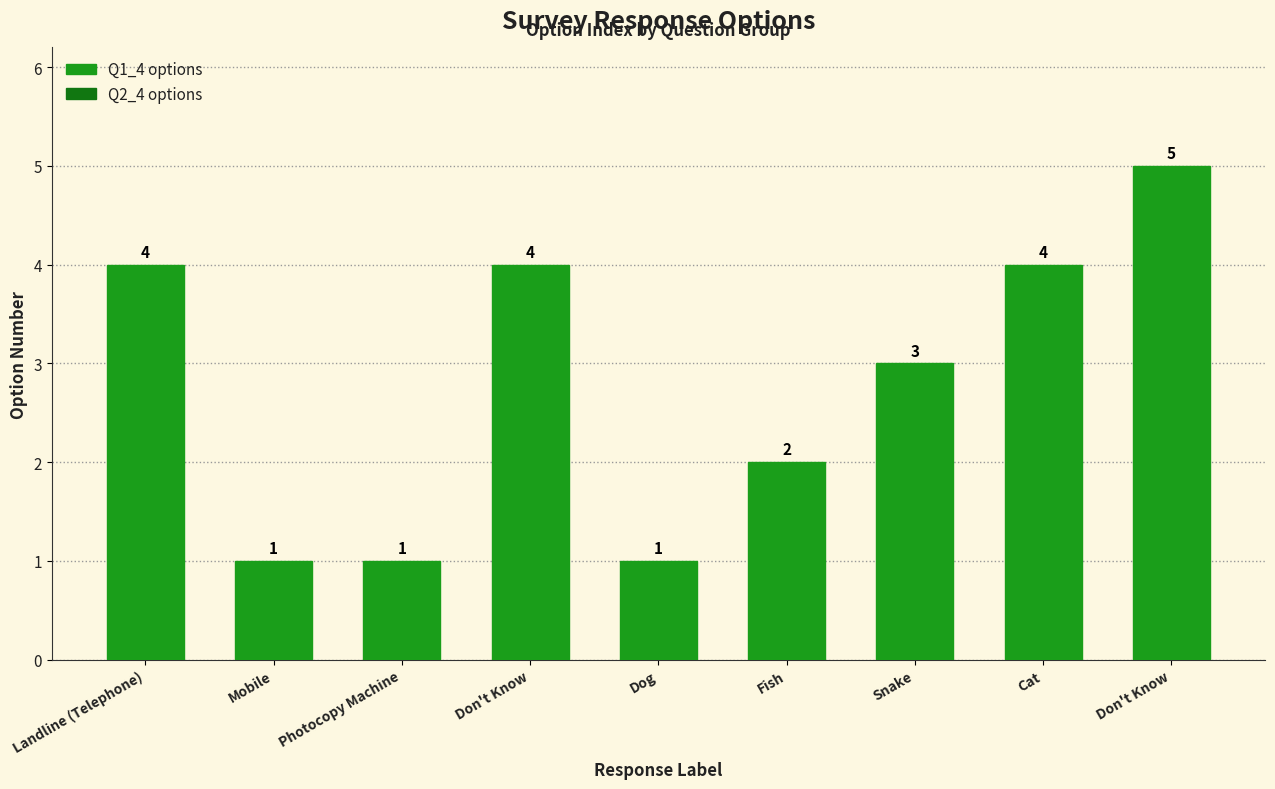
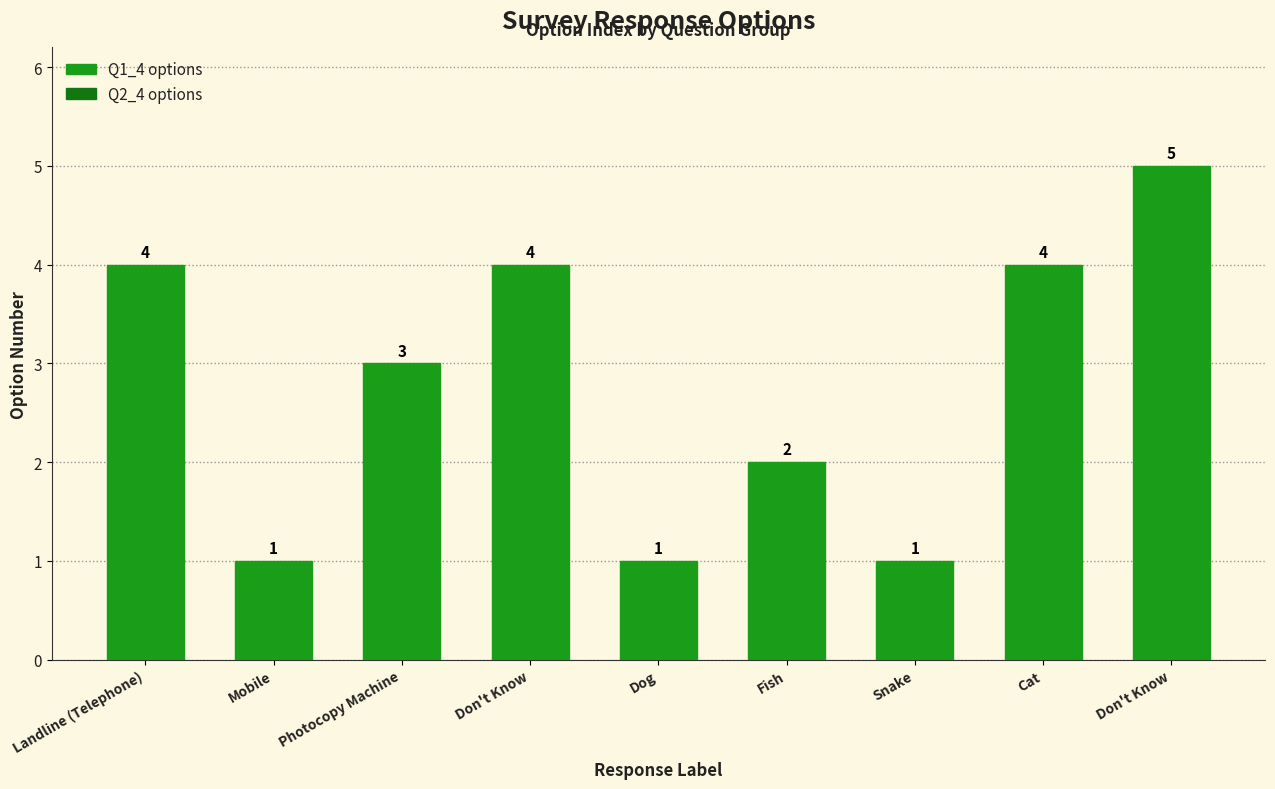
  {
    "Landline (Telephone)": 4,
    "Mobile": 1,
-   "Photocopy Machine": 1,
+   "Photocopy Machine": 3,
    "Dog": 1,
    "Fish": 2,
-   "Snake": 3,
+   "Snake": 1,
    "Cat": 4
  }
